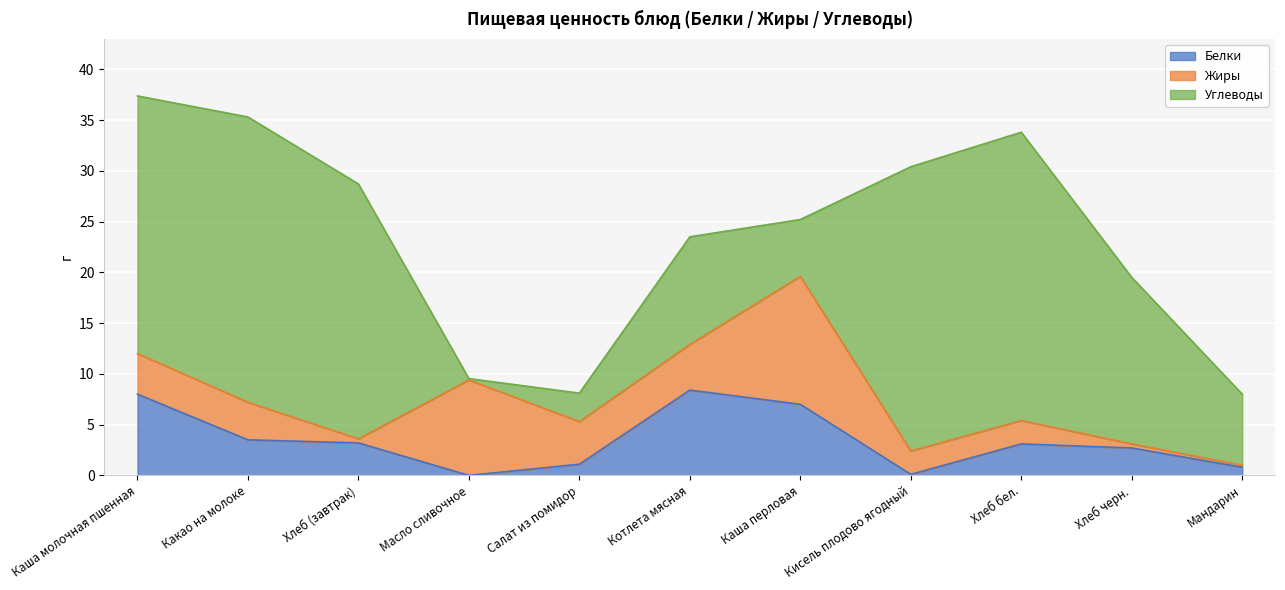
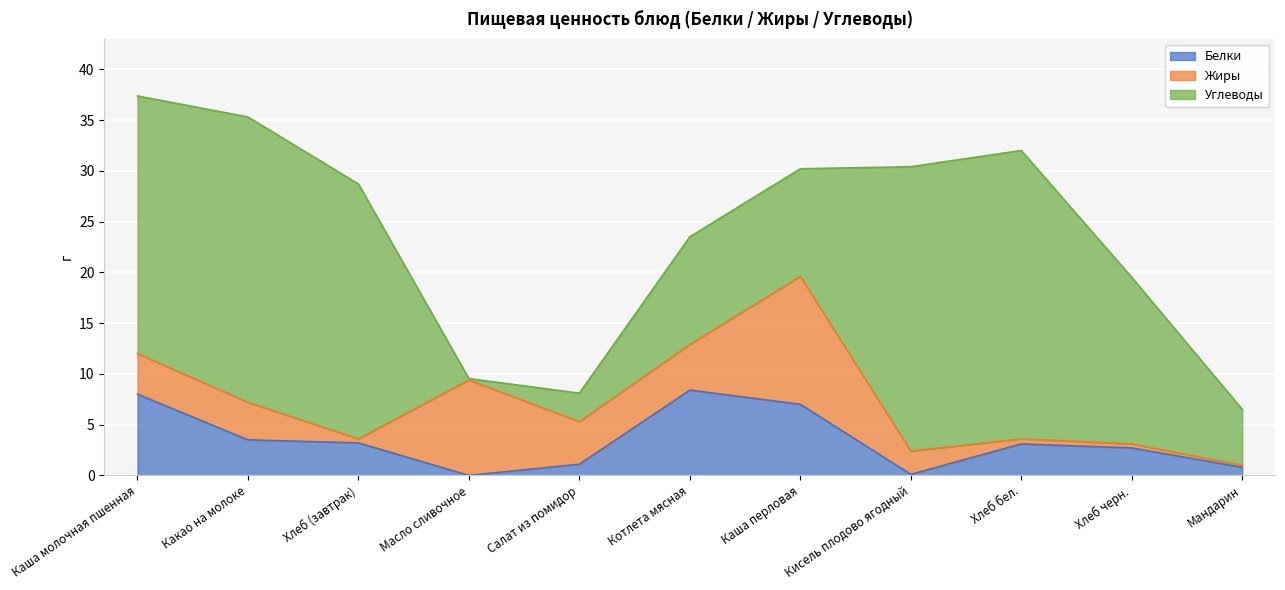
  {
    "Белки": {
      "Каша молочная пшенная": 8.0,
      "Какао на молоке": 3.5,
      "Хлеб (завтрак)": 3.2,
      "Масло сливочное": 0.0,
      "Салат из помидор": 1.1,
      "Котлета мясная": 8.4,
      "Каша перловая": 7.0,
      "Кисель плодово ягодный": 0.1,
      "Хлеб бел.": 3.1,
      "Хлеб черн.": 2.7
    },
    "Жиры": {
      "Каша молочная пшенная": 4.0,
      "Какао на молоке": 3.7,
      "Хлеб (завтрак)": 0.4,
      "Салат из помидор": 4.2,
      "Котлета мясная": 4.5,
      "Каша перловая": 12.6,
      "Кисель плодово ягодный": 2.3,
-     "Хлеб бел.": 2.3,
+     "Хлеб бел.": 0.5,
      "Хлеб черн.": 0.4
    },
    "Углеводы": {
      "Каша молочная пшенная": 25.4,
      "Какао на молоке": 28.1,
      "Хлеб (завтрак)": 25.1,
      "Салат из помидор": 2.8,
      "Котлета мясная": 10.6,
-     "Каша перловая": 5.6,
+     "Каша перловая": 10.6,
      "Кисель плодово ягодный": 28.0,
      "Хлеб бел.": 28.4,
      "Хлеб черн.": 16.4,
-     "Мандарин": 7.0
+     "Мандарин": 5.5
    }
  }
